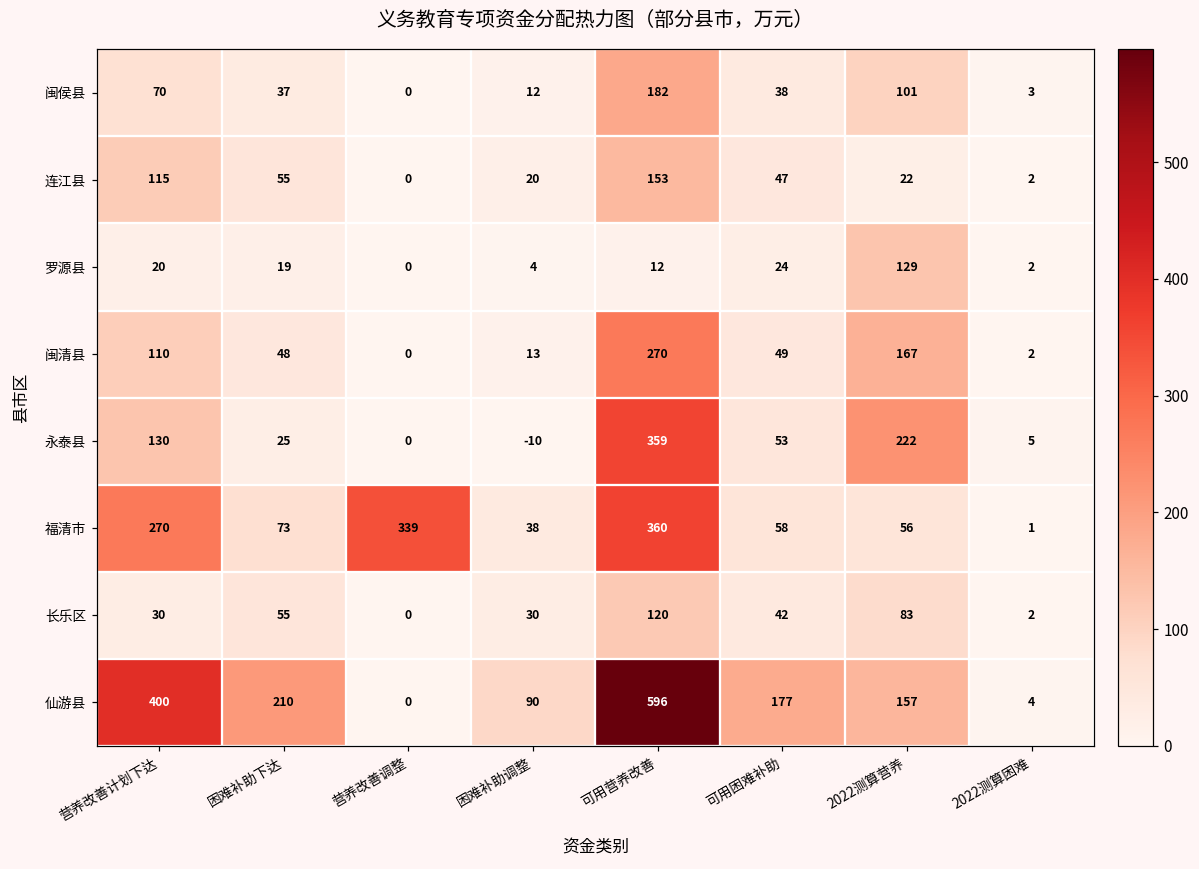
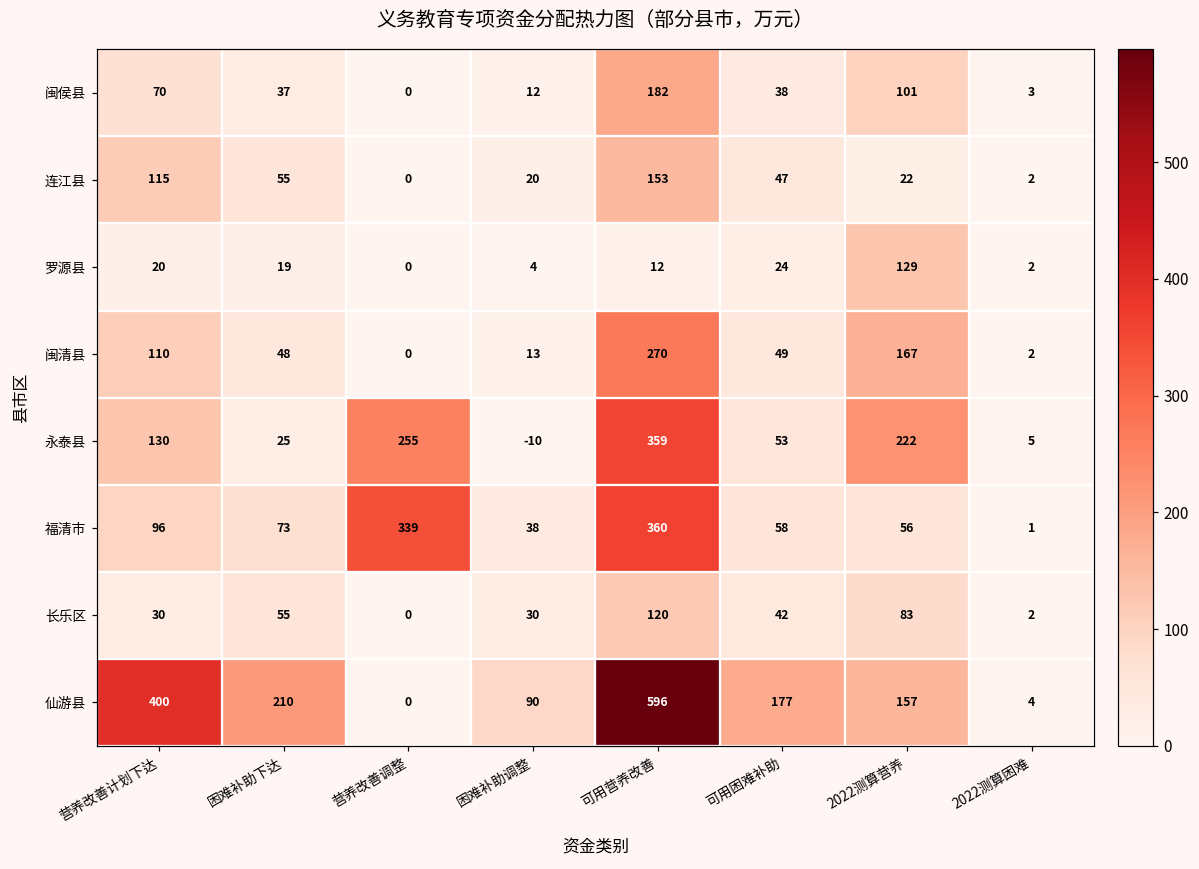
  {
    "闽侯县": {
      "营养改善计划下达": 70,
      "困难补助下达": 37,
      "营养改善调整": 0,
      "困难补助调整": 12,
      "可用营养改善": 182,
      "可用困难补助": 38,
      "2022测算营养": 101,
      "2022测算困难": 3
    },
    "连江县": {
      "营养改善计划下达": 115,
      "困难补助下达": 55,
      "营养改善调整": 0,
      "困难补助调整": 20,
      "可用营养改善": 153,
      "可用困难补助": 47,
      "2022测算营养": 22,
      "2022测算困难": 2
    },
    "罗源县": {
      "营养改善计划下达": 20,
      "困难补助下达": 19,
      "营养改善调整": 0,
      "困难补助调整": 4,
      "可用营养改善": 12,
      "可用困难补助": 24,
      "2022测算营养": 129,
      "2022测算困难": 2
    },
    "闽清县": {
      "营养改善计划下达": 110,
      "困难补助下达": 48,
      "营养改善调整": 0,
      "困难补助调整": 13,
      "可用营养改善": 270,
      "可用困难补助": 49,
      "2022测算营养": 167,
      "2022测算困难": 2
    },
    "永泰县": {
      "营养改善计划下达": 130,
      "困难补助下达": 25,
-     "营养改善调整": 0,
+     "营养改善调整": 255,
      "困难补助调整": -10,
      "可用营养改善": 359,
      "可用困难补助": 53,
      "2022测算营养": 222,
      "2022测算困难": 5
    },
    "福清市": {
-     "营养改善计划下达": 270,
+     "营养改善计划下达": 96,
      "困难补助下达": 73,
      "营养改善调整": 339,
      "困难补助调整": 38,
      "可用营养改善": 360,
      "可用困难补助": 58,
      "2022测算营养": 56,
      "2022测算困难": 1
    },
    "长乐区": {
      "营养改善计划下达": 30,
      "困难补助下达": 55,
      "营养改善调整": 0,
      "困难补助调整": 30,
      "可用营养改善": 120,
      "可用困难补助": 42,
      "2022测算营养": 83,
      "2022测算困难": 2
    },
    "仙游县": {
      "营养改善计划下达": 400,
      "困难补助下达": 210,
      "营养改善调整": 0,
      "困难补助调整": 90,
      "可用营养改善": 596,
      "可用困难补助": 177,
      "2022测算营养": 157,
      "2022测算困难": 4
    }
  }
